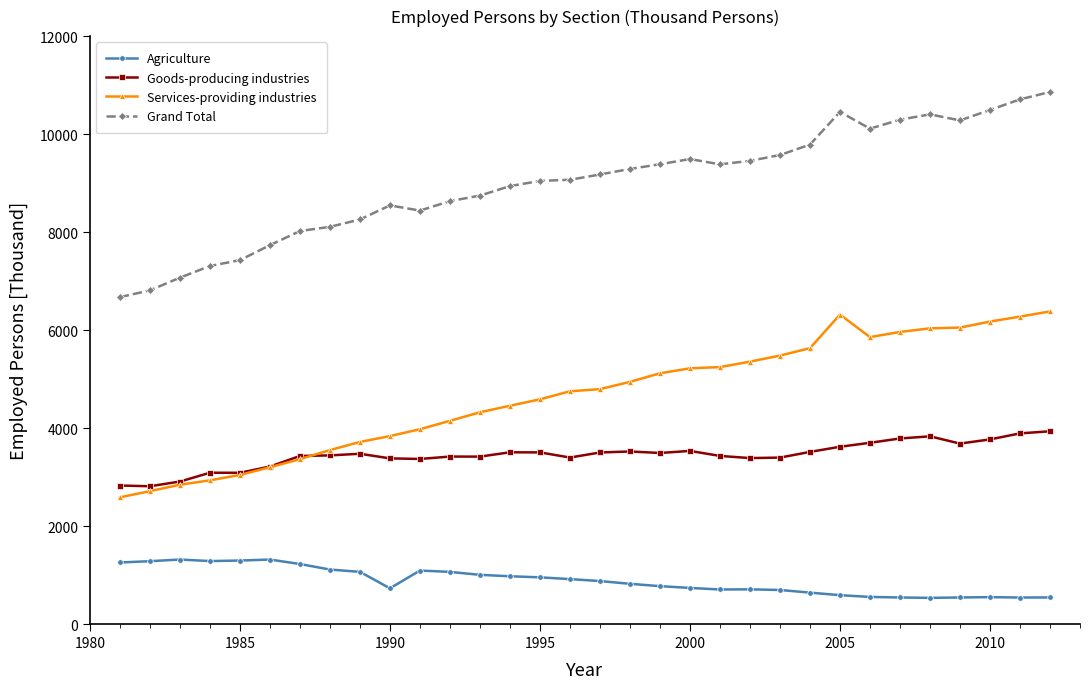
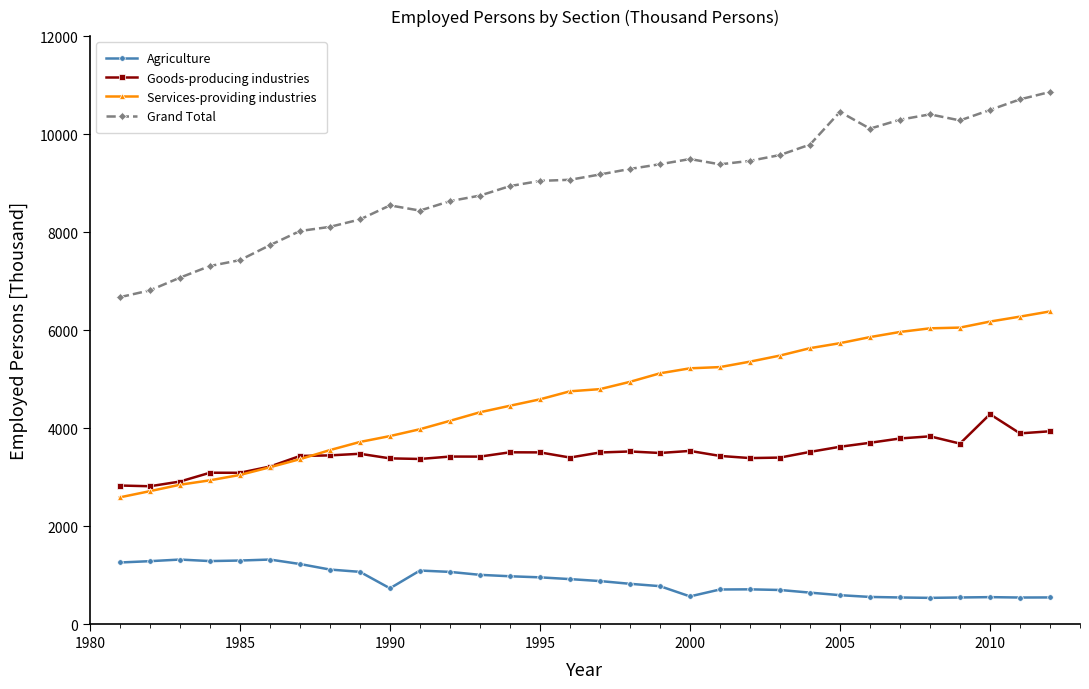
  {
    "Agriculture": {
      "1985": 1300,
      "1990": 700,
      "1995": 1000,
-     "2000": 700,
+     "2000": 600,
      "2005": 600,
      "2010": 600
    },
    "Goods-producing industries": {
      "1990": 3400,
      "1995": 3500,
      "2000": 3500,
      "2005": 3600,
-     "2010": 3800
+     "2010": 4300
    },
    "Services-providing industries": {
      "1990": 3800,
      "1995": 4600,
      "2000": 5200,
-     "2005": 6300,
+     "2005": 5700,
      "2010": 6200
    },
    "Grand Total": {
      "1985": 7400,
      "1990": 8500,
      "1995": 9000,
      "2000": 9500,
      "2005": 10500,
      "2010": 10500
    }
  }
